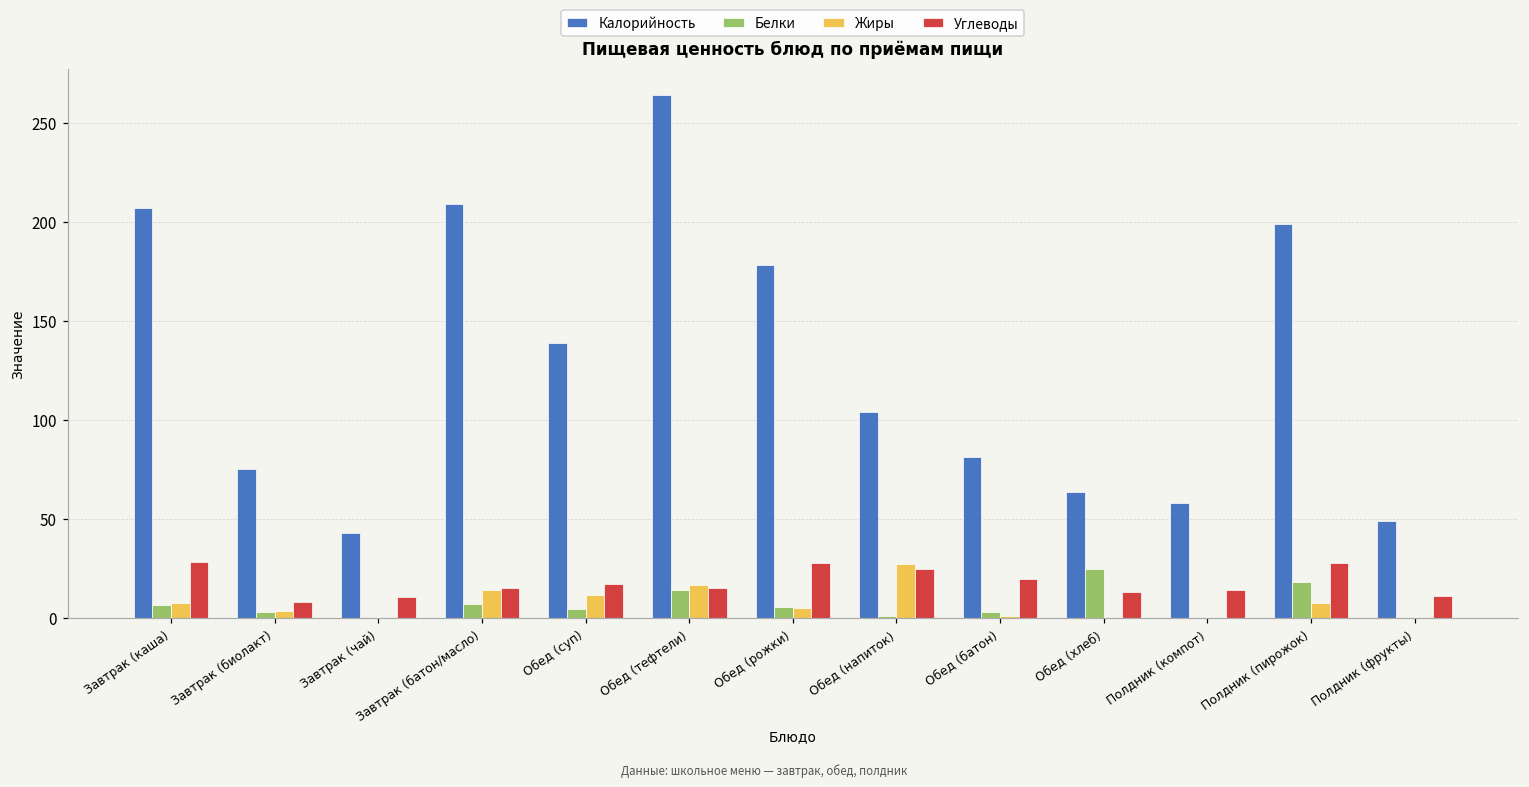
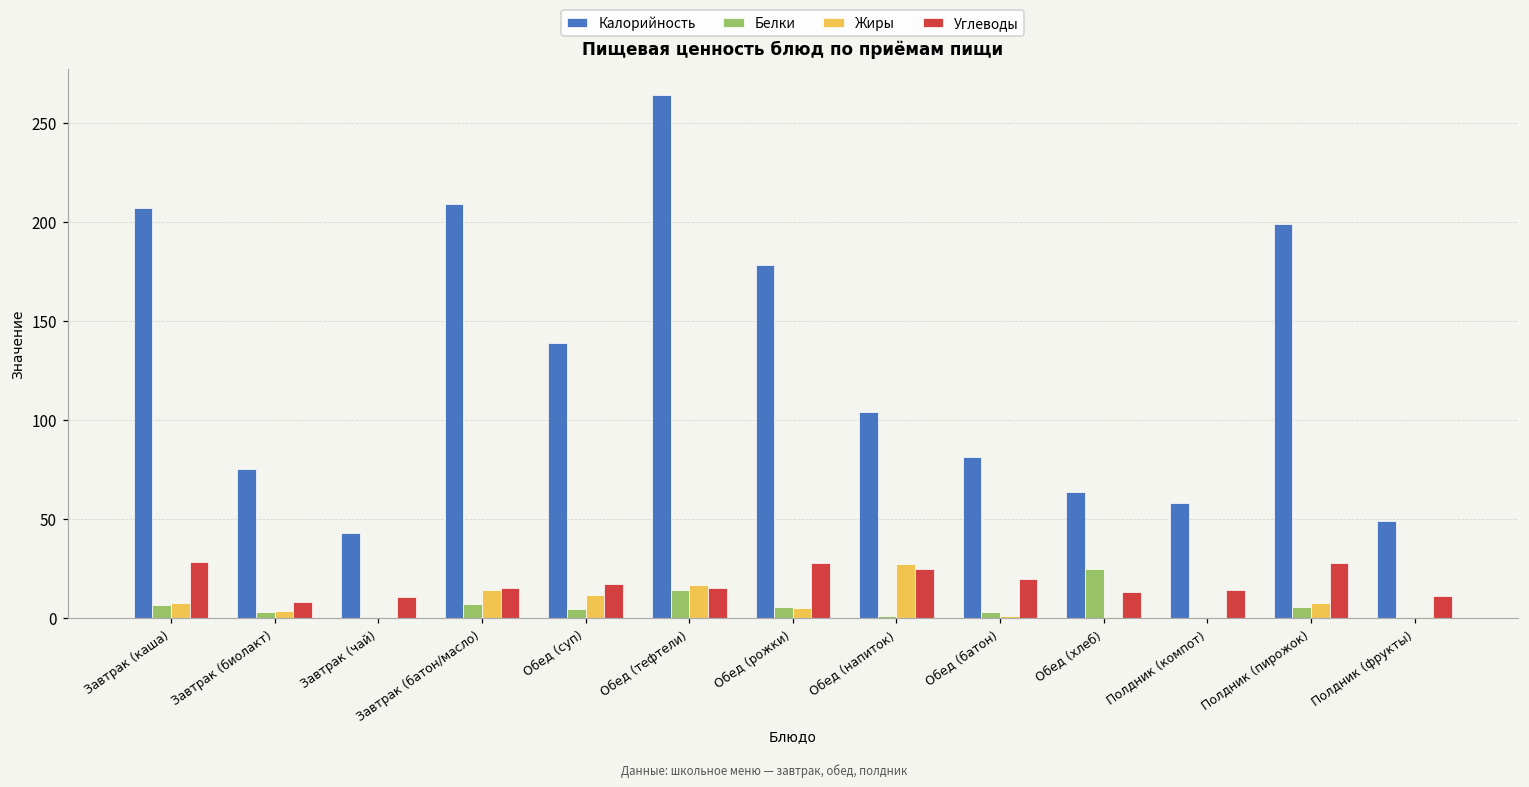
  {
    "Калорийность": {
      "Завтрак (каша)": 207,
      "Завтрак (биолакт)": 75,
      "Завтрак (чай)": 43,
      "Завтрак (батон/масло)": 209,
      "Обед (суп)": 139,
      "Обед (тефтели)": 264,
      "Обед (рожки)": 178,
      "Обед (напиток)": 104,
      "Обед (батон)": 81,
      "Обед (хлеб)": 64,
      "Полдник (компот)": 58,
      "Полдник (пирожок)": 199,
      "Полдник (фрукты)": 49
    },
    "Белки": {
      "Завтрак (каша)": 6,
      "Завтрак (биолакт)": 3,
      "Завтрак (батон/масло)": 7,
      "Обед (суп)": 5,
      "Обед (тефтели)": 14,
      "Обед (рожки)": 5,
      "Обед (батон)": 3,
      "Обед (хлеб)": 24,
-     "Полдник (пирожок)": 18
+     "Полдник (пирожок)": 6
    },
    "Жиры": {
      "Завтрак (каша)": 8,
      "Завтрак (биолакт)": 3,
      "Завтрак (батон/масло)": 14,
      "Обед (суп)": 12,
      "Обед (тефтели)": 17,
      "Обед (рожки)": 5,
      "Обед (напиток)": 27,
      "Полдник (пирожок)": 7
    },
    "Углеводы": {
      "Завтрак (каша)": 28,
      "Завтрак (биолакт)": 8,
      "Завтрак (чай)": 10,
      "Завтрак (батон/масло)": 15,
      "Обед (суп)": 17,
      "Обед (тефтели)": 15,
      "Обед (рожки)": 28,
      "Обед (напиток)": 25,
      "Обед (батон)": 20,
      "Обед (хлеб)": 13,
      "Полдник (компот)": 14,
      "Полдник (пирожок)": 28,
      "Полдник (фрукты)": 11
    }
  }
